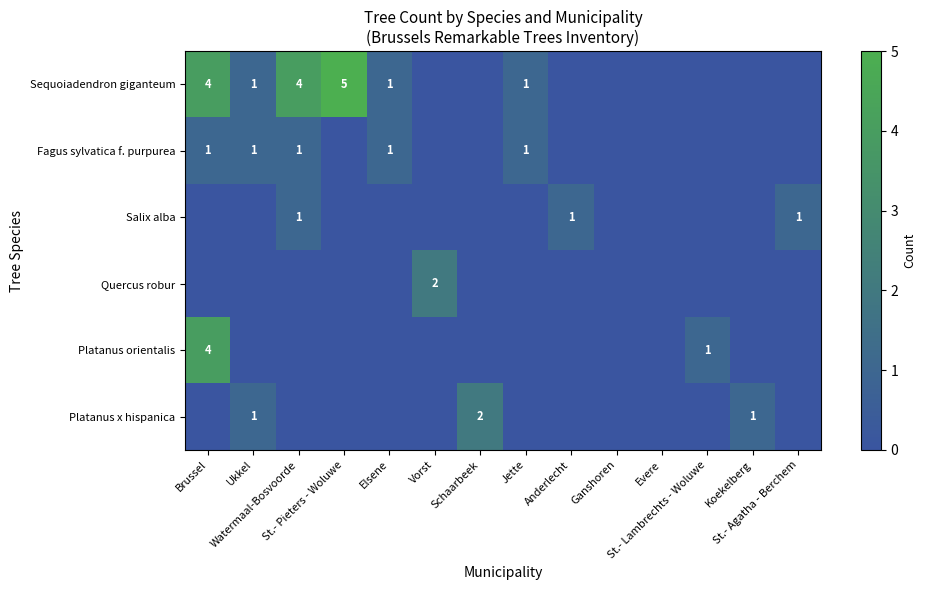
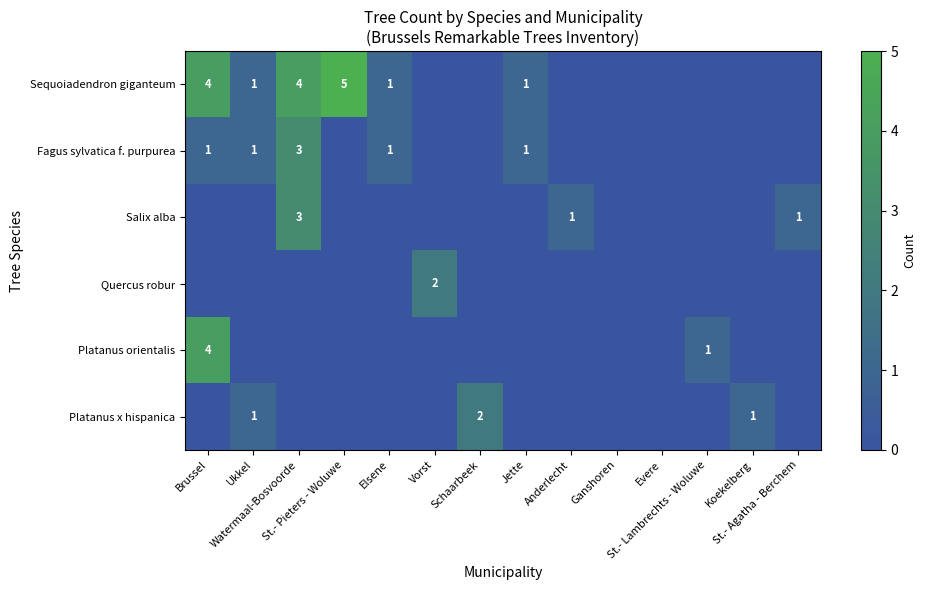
  {
    "Sequoiadendron giganteum": {
      "Brussel": 4,
      "Ukkel": 1,
      "Watermaal-Bosvoorde": 4,
      "St.- Pieters - Woluwe": 5,
      "Elsene": 1,
      "Jette": 1
    },
    "Fagus sylvatica f. purpurea": {
      "Brussel": 1,
      "Ukkel": 1,
-     "Watermaal-Bosvoorde": 1,
+     "Watermaal-Bosvoorde": 3,
      "Elsene": 1,
      "Jette": 1
    },
    "Salix alba": {
-     "Watermaal-Bosvoorde": 1,
+     "Watermaal-Bosvoorde": 3,
      "Anderlecht": 1,
      "St.- Agatha - Berchem": 1
    },
    "Quercus robur": {
      "Vorst": 2
    },
    "Platanus orientalis": {
      "Brussel": 4,
      "St.- Lambrechts - Woluwe": 1
    },
    "Platanus x hispanica": {
      "Ukkel": 1,
      "Schaarbeek": 2,
      "Koekelberg": 1
    }
  }
